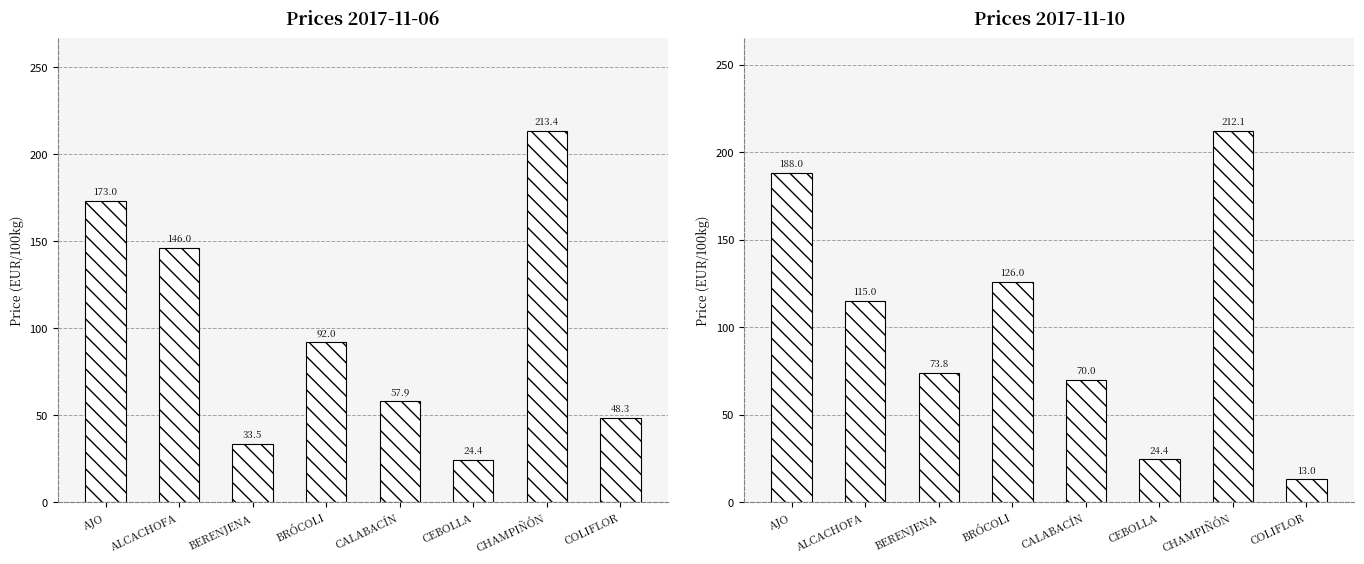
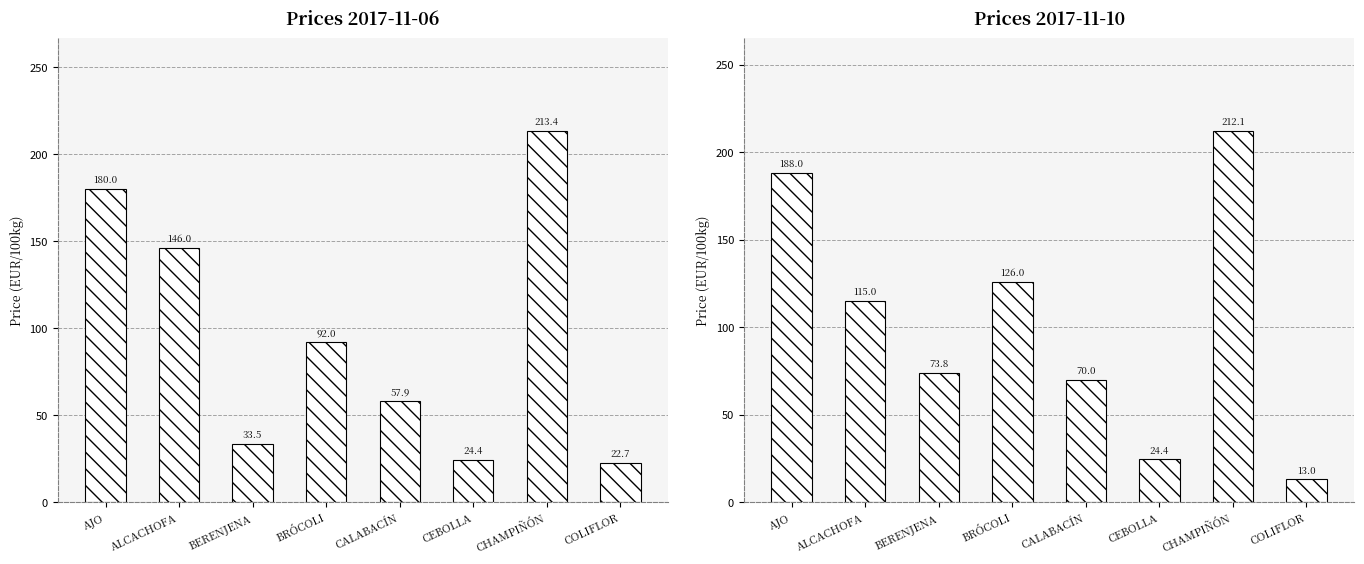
  {
    "Prices 2017-11-06": {
-     "AJO": 173.0,
+     "AJO": 180.0,
      "ALCACHOFA": 146.0,
      "BERENJENA": 33.5,
      "BRÓCOLI": 92.0,
      "CALABACÍN": 57.9,
      "CEBOLLA": 24.4,
      "CHAMPIÑÓN": 213.4,
-     "COLIFLOR": 48.3
+     "COLIFLOR": 22.7
    },
    "Prices 2017-11-10": {
      "AJO": 188.0,
      "ALCACHOFA": 115.0,
      "BERENJENA": 73.8,
      "BRÓCOLI": 126.0,
      "CALABACÍN": 70.0,
      "CEBOLLA": 24.4,
      "CHAMPIÑÓN": 212.1,
      "COLIFLOR": 13.0
    }
  }
